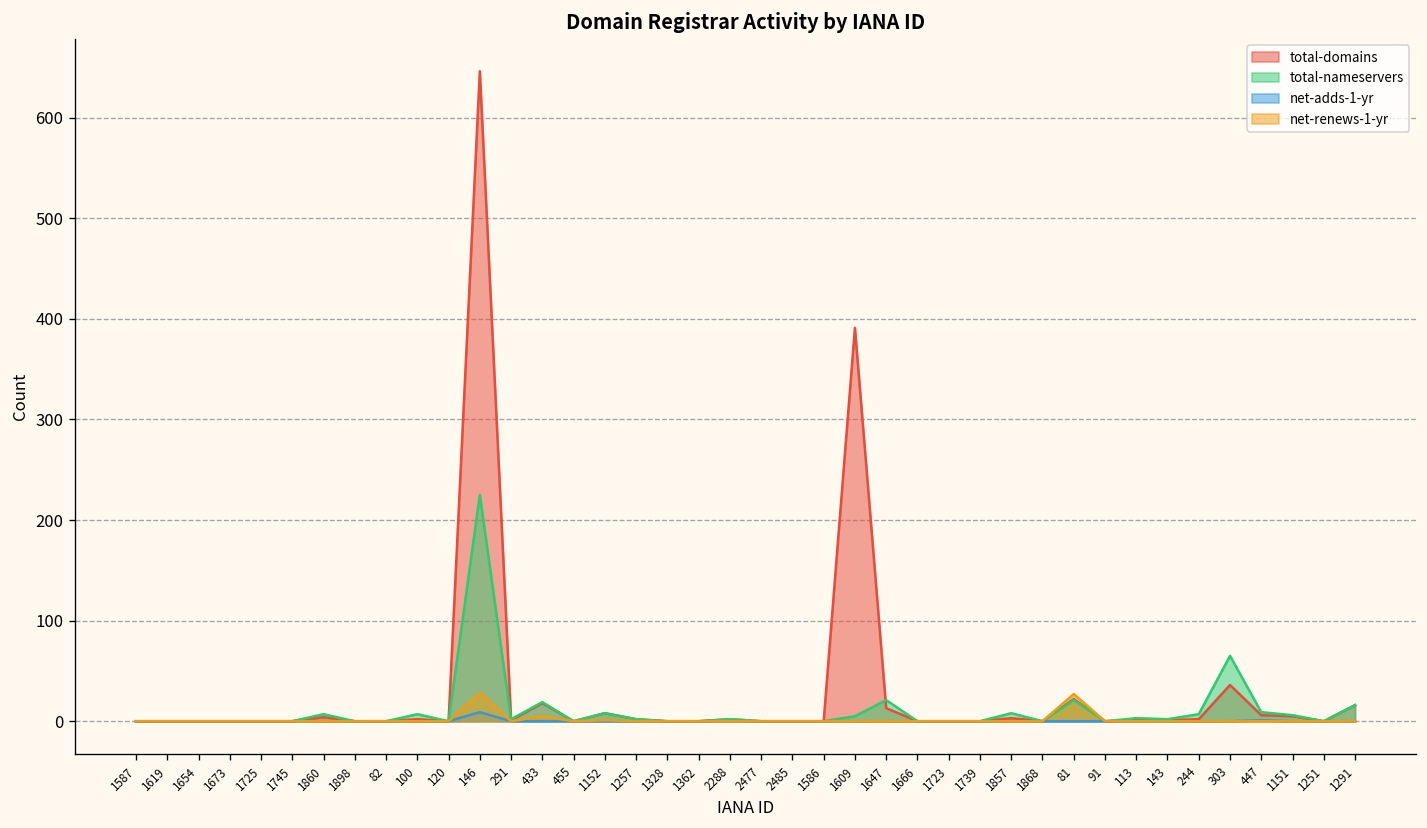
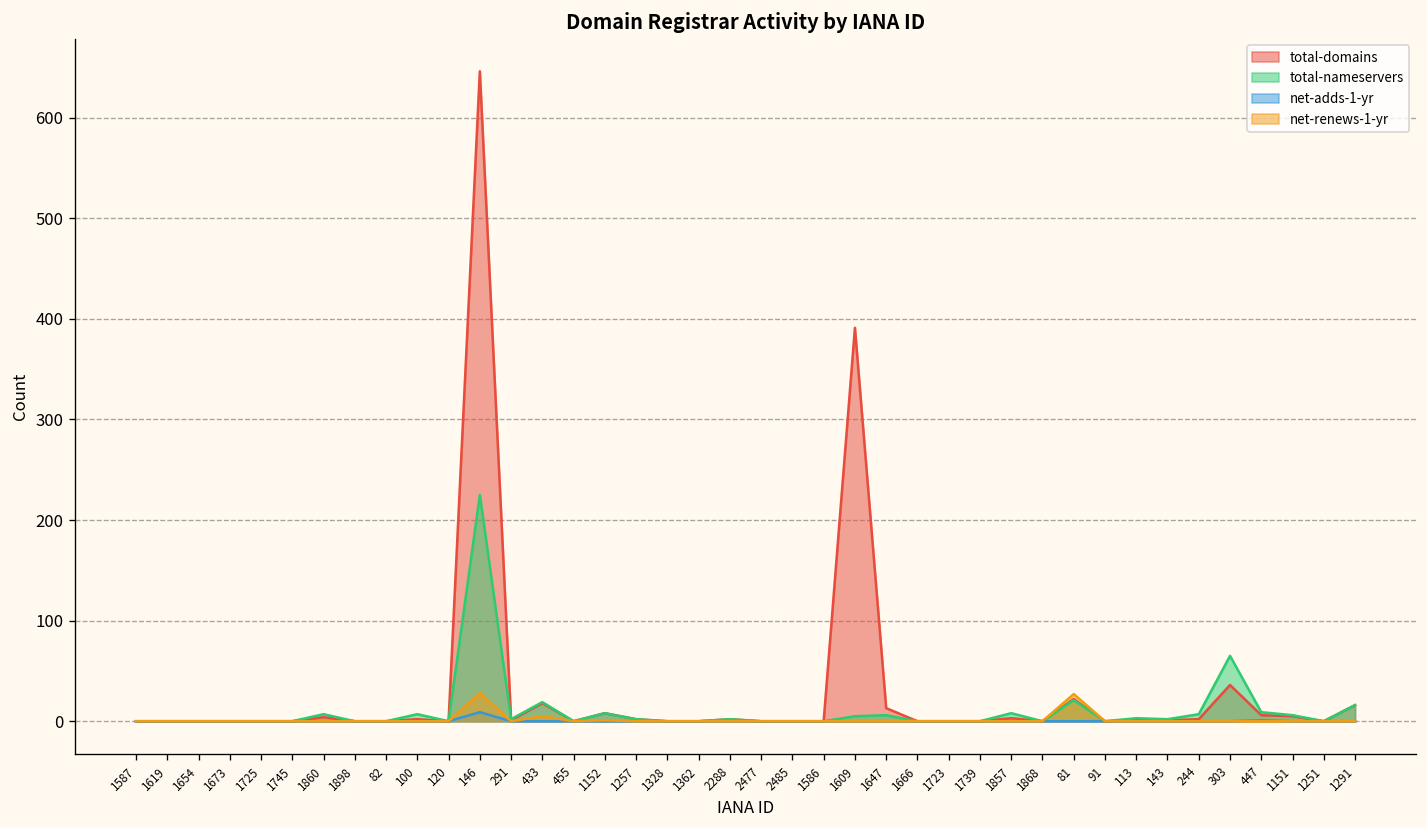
  {
    "total-domains": {
      "1860": 0,
      "146": 650,
      "1609": 390,
      "1647": 10,
      "303": 40
    },
    "total-nameservers": {
      "1860": 10,
      "100": 10,
      "146": 230,
      "1609": 10,
-     "1647": 20,
+     "1647": 10,
      "1857": 10,
      "244": 10,
      "303": 70
    },
    "net-adds-1-yr": {
      "146": 10,
      "433": 0,
      "81": 0
    },
    "net-renews-1-yr": {
      "146": 30,
      "433": 10,
      "81": 30
    }
  }
